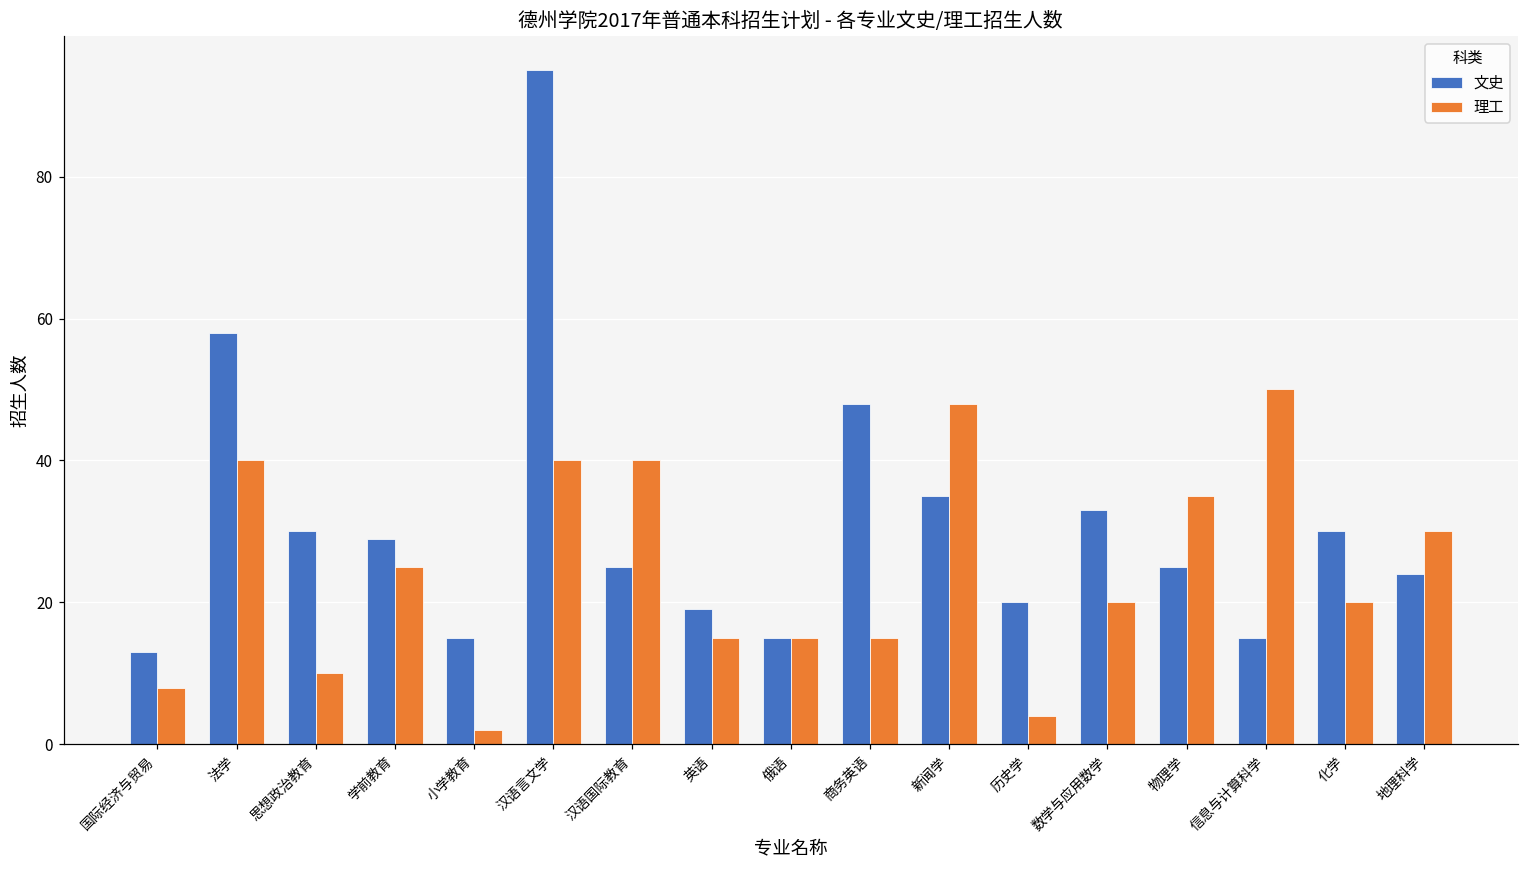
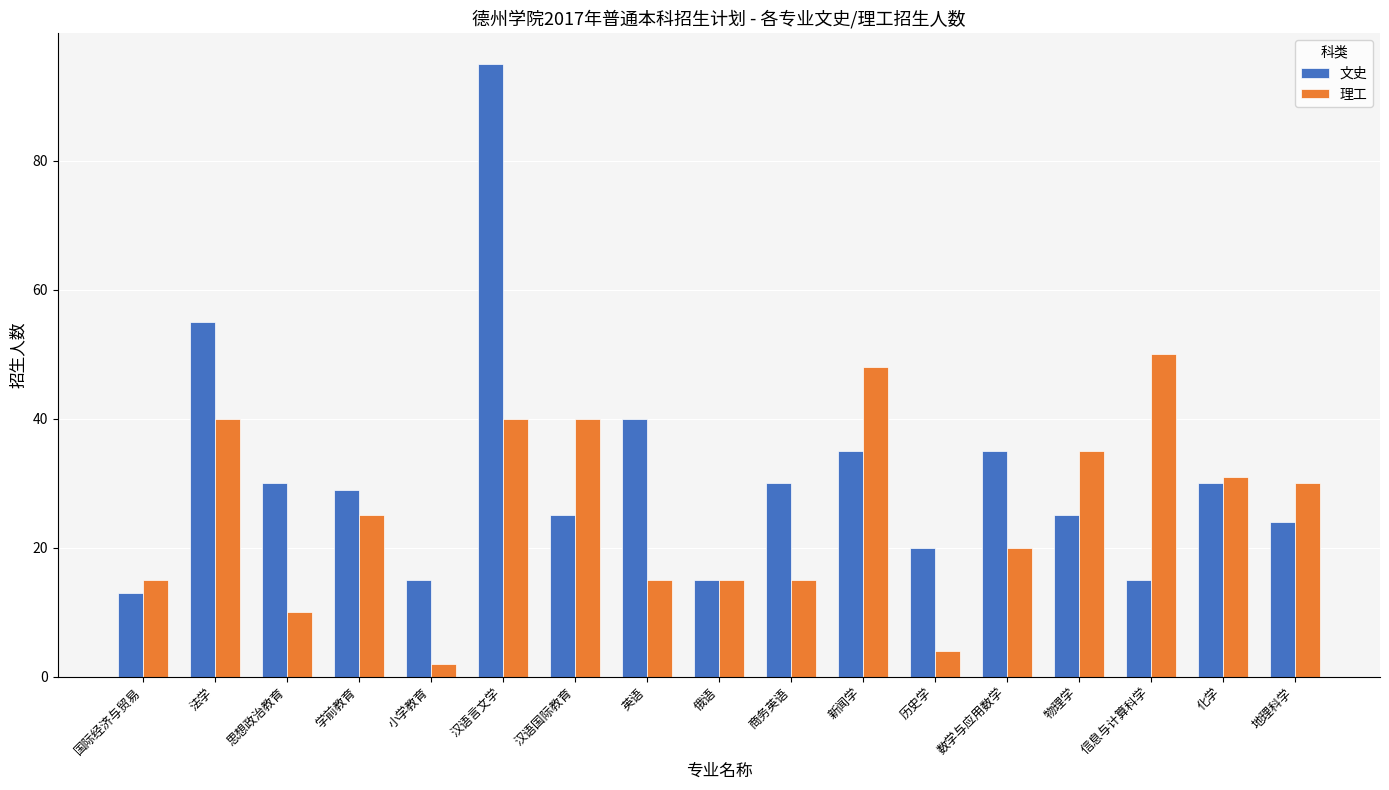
  {
    "文史": {
      "国际经济与贸易": 13,
-     "法学": 58,
+     "法学": 55,
      "思想政治教育": 30,
      "学前教育": 29,
      "小学教育": 15,
      "汉语言文学": 95,
      "汉语国际教育": 25,
-     "英语": 19,
+     "英语": 40,
      "俄语": 15,
-     "商务英语": 48,
+     "商务英语": 30,
      "新闻学": 35,
      "历史学": 20,
-     "数学与应用数学": 33,
+     "数学与应用数学": 35,
      "物理学": 25,
      "信息与计算科学": 15,
      "化学": 30,
      "地理科学": 24
    },
    "理工": {
-     "国际经济与贸易": 8,
+     "国际经济与贸易": 15,
      "法学": 40,
      "思想政治教育": 10,
      "学前教育": 25,
      "小学教育": 2,
      "汉语言文学": 40,
      "汉语国际教育": 40,
      "英语": 15,
      "俄语": 15,
      "商务英语": 15,
      "新闻学": 48,
      "历史学": 4,
      "数学与应用数学": 20,
      "物理学": 35,
      "信息与计算科学": 50,
-     "化学": 20,
+     "化学": 31,
      "地理科学": 30
    }
  }
